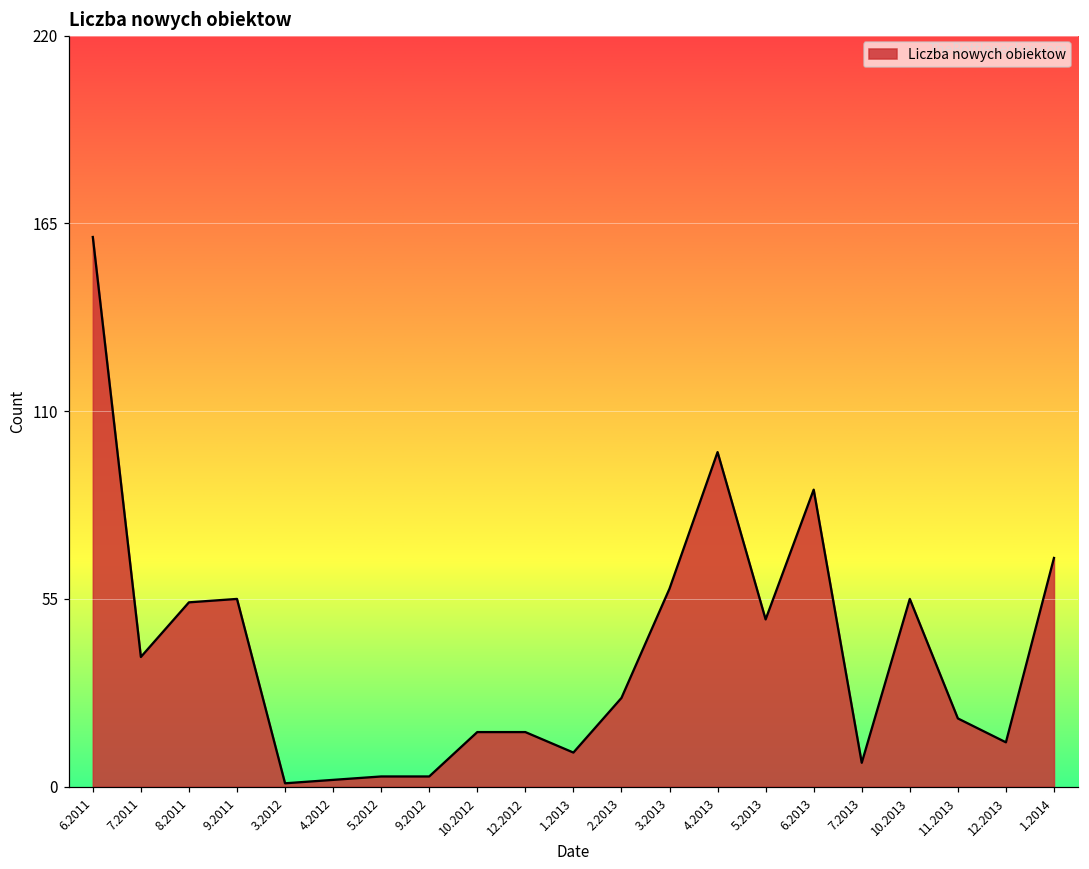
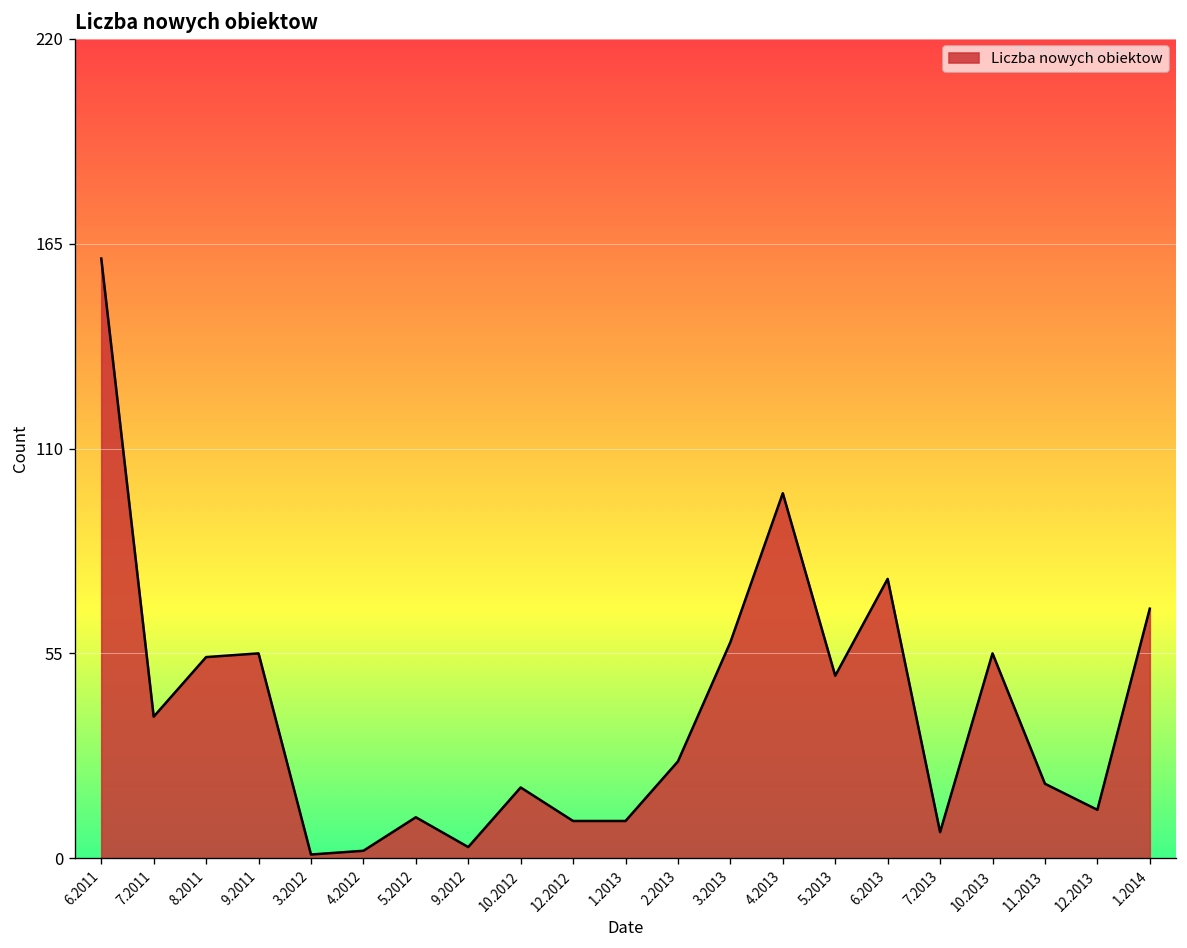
  {
    "6.2011": 161,
    "7.2011": 38,
    "8.2011": 54,
    "9.2011": 55,
    "3.2012": 1,
    "4.2012": 2,
-   "5.2012": 3,
+   "5.2012": 11,
    "9.2012": 3,
-   "10.2012": 16,
-   "12.2012": 16,
+   "10.2012": 19,
+   "12.2012": 10,
    "1.2013": 10,
    "2.2013": 26,
    "3.2013": 58,
    "4.2013": 98,
    "5.2013": 49,
-   "6.2013": 87,
+   "6.2013": 75,
    "7.2013": 7,
    "10.2013": 55,
    "11.2013": 20,
    "12.2013": 13,
    "1.2014": 67
  }
